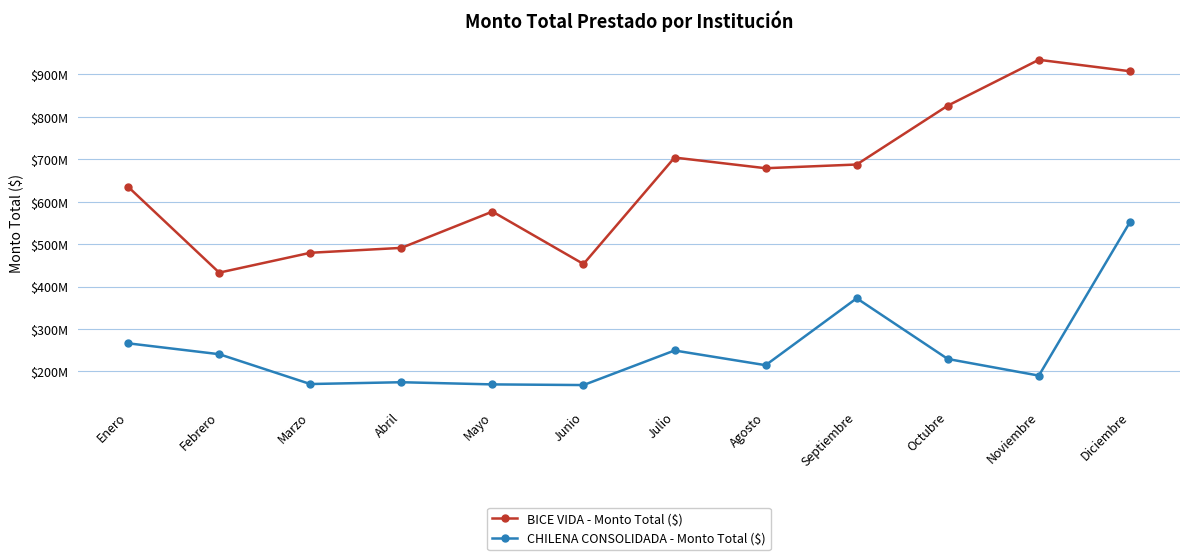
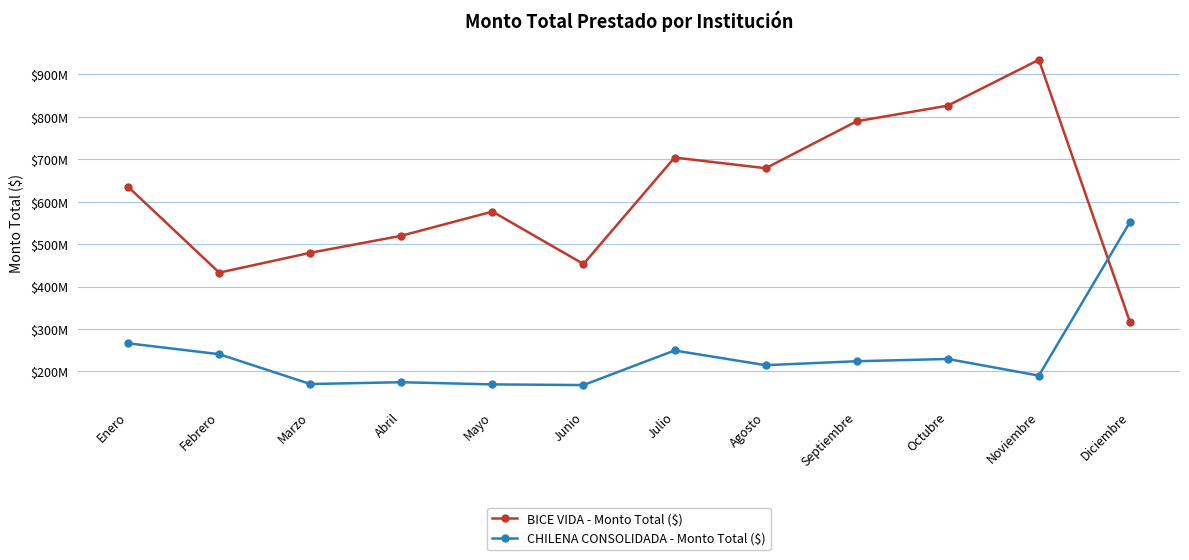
  {
    "BICE VIDA - Monto Total ($)": {
      "Enero": "$640000000",
      "Febrero": "$430000000",
      "Marzo": "$480000000",
-     "Abril": "$490000000",
+     "Abril": "$520000000",
      "Mayo": "$580000000",
      "Junio": "$450000000",
      "Julio": "$700000000",
      "Agosto": "$680000000",
-     "Septiembre": "$690000000",
+     "Septiembre": "$790000000",
      "Octubre": "$830000000",
      "Noviembre": "$930000000",
-     "Diciembre": "$910000000"
+     "Diciembre": "$320000000"
    },
    "CHILENA CONSOLIDADA - Monto Total ($)": {
      "Enero": "$270000000",
      "Febrero": "$240000000",
      "Marzo": "$170000000",
      "Abril": "$170000000",
      "Mayo": "$170000000",
      "Junio": "$170000000",
      "Julio": "$250000000",
      "Agosto": "$210000000",
-     "Septiembre": "$370000000",
+     "Septiembre": "$220000000",
      "Octubre": "$230000000",
      "Noviembre": "$190000000",
      "Diciembre": "$550000000"
    }
  }
